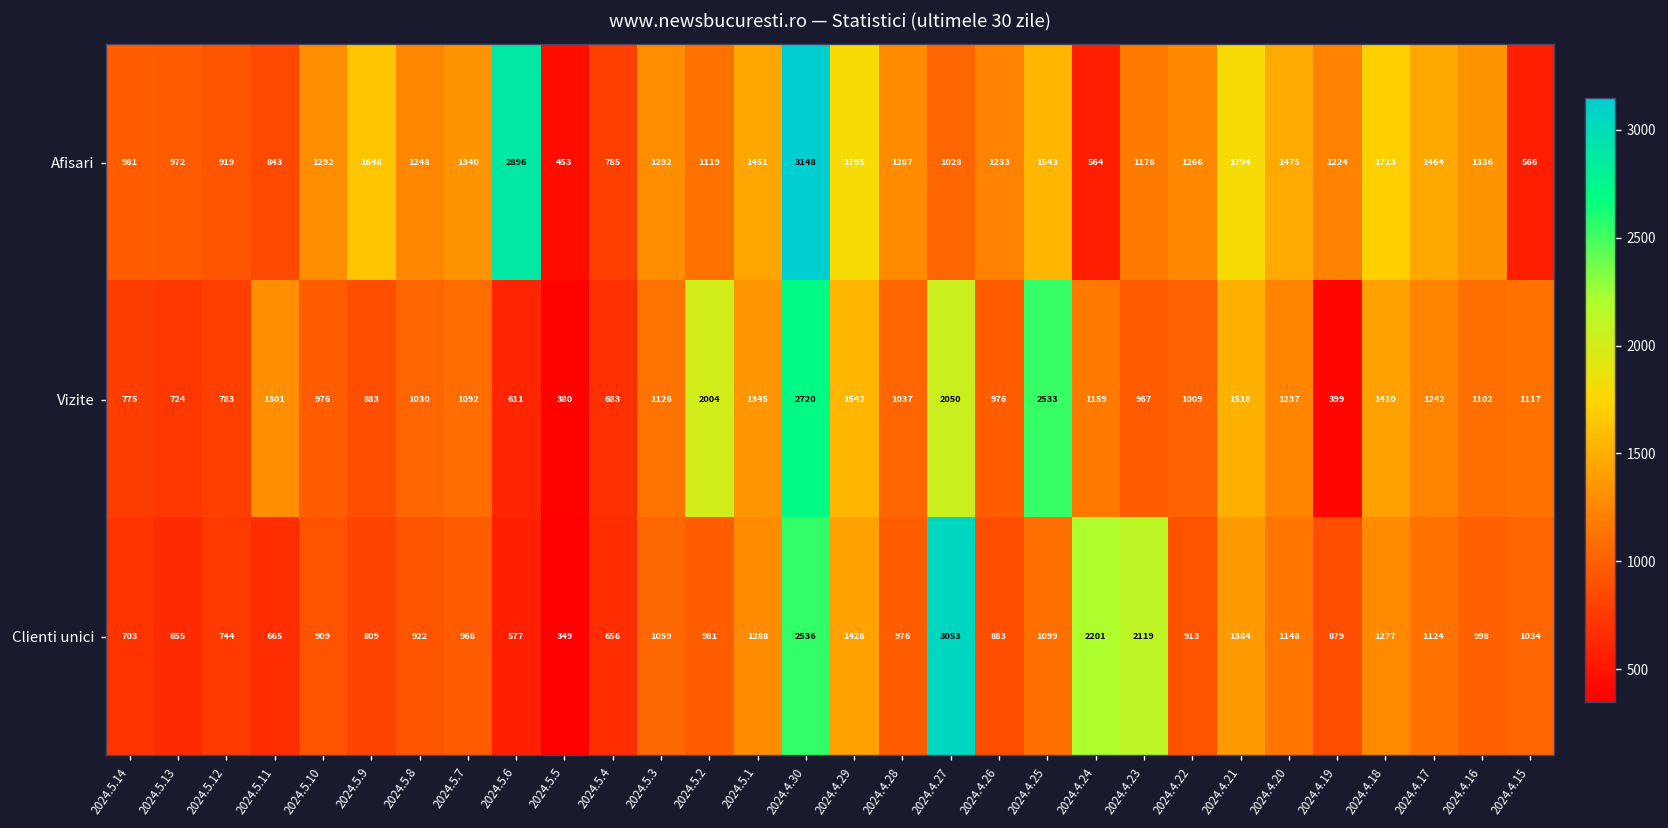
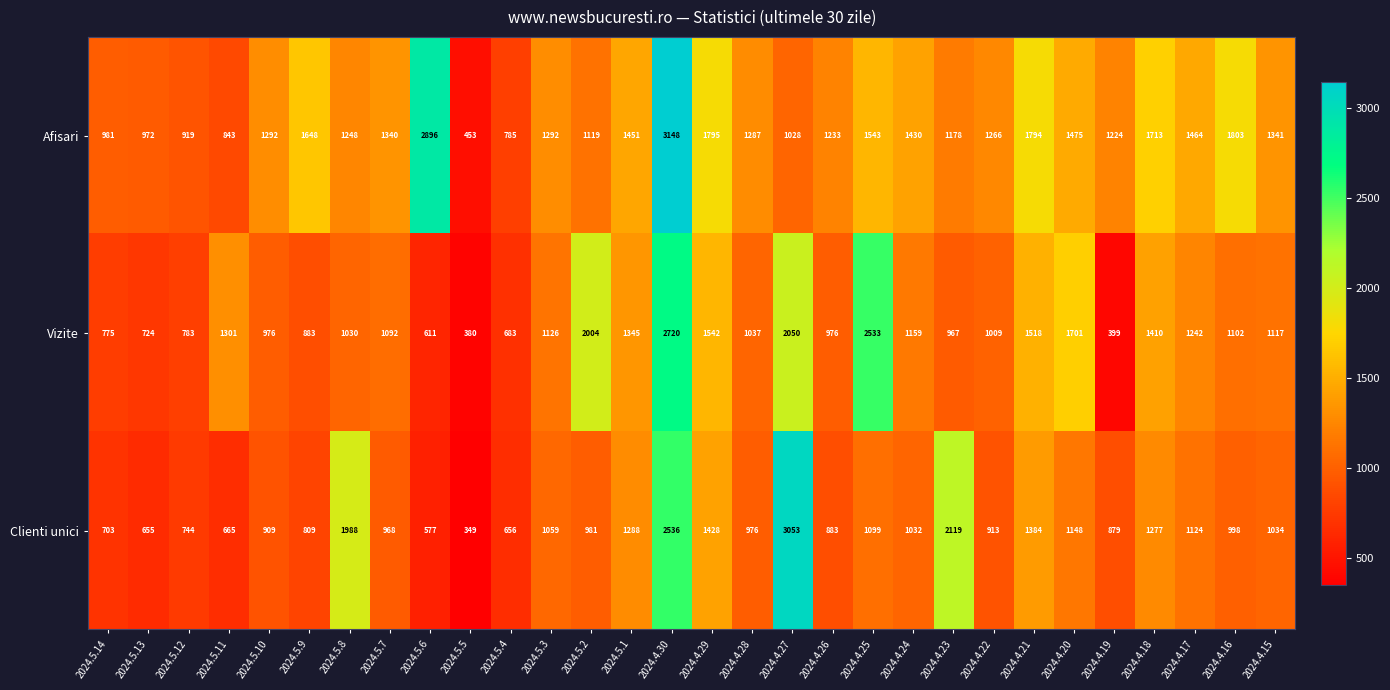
  {
    "Afisari": {
      "2024.5.14": 981,
      "2024.5.13": 972,
      "2024.5.12": 919,
      "2024.5.11": 843,
      "2024.5.10": 1292,
      "2024.5.9": 1648,
      "2024.5.8": 1248,
      "2024.5.7": 1340,
      "2024.5.6": 2896,
      "2024.5.5": 453,
      "2024.5.4": 785,
      "2024.5.3": 1292,
      "2024.5.2": 1119,
      "2024.5.1": 1451,
      "2024.4.30": 3148,
      "2024.4.29": 1795,
      "2024.4.28": 1287,
      "2024.4.27": 1028,
      "2024.4.26": 1233,
      "2024.4.25": 1543,
-     "2024.4.24": 564,
+     "2024.4.24": 1430,
      "2024.4.23": 1178,
      "2024.4.22": 1266,
      "2024.4.21": 1794,
      "2024.4.20": 1475,
      "2024.4.19": 1224,
      "2024.4.18": 1713,
      "2024.4.17": 1464,
-     "2024.4.16": 1336,
-     "2024.4.15": 566
+     "2024.4.16": 1803,
+     "2024.4.15": 1341
    },
    "Vizite": {
      "2024.5.14": 775,
      "2024.5.13": 724,
      "2024.5.12": 783,
      "2024.5.11": 1301,
      "2024.5.10": 976,
      "2024.5.9": 883,
      "2024.5.8": 1030,
      "2024.5.7": 1092,
      "2024.5.6": 611,
      "2024.5.5": 380,
      "2024.5.4": 683,
      "2024.5.3": 1126,
      "2024.5.2": 2004,
      "2024.5.1": 1345,
      "2024.4.30": 2720,
      "2024.4.29": 1542,
      "2024.4.28": 1037,
      "2024.4.27": 2050,
      "2024.4.26": 976,
      "2024.4.25": 2533,
      "2024.4.24": 1159,
      "2024.4.23": 967,
      "2024.4.22": 1009,
      "2024.4.21": 1518,
-     "2024.4.20": 1237,
+     "2024.4.20": 1701,
      "2024.4.19": 399,
      "2024.4.18": 1410,
      "2024.4.17": 1242,
      "2024.4.16": 1102,
      "2024.4.15": 1117
    },
    "Clienti unici": {
      "2024.5.14": 703,
      "2024.5.13": 655,
      "2024.5.12": 744,
      "2024.5.11": 665,
      "2024.5.10": 909,
      "2024.5.9": 809,
-     "2024.5.8": 922,
+     "2024.5.8": 1988,
      "2024.5.7": 968,
      "2024.5.6": 577,
      "2024.5.5": 349,
      "2024.5.4": 656,
      "2024.5.3": 1059,
      "2024.5.2": 981,
      "2024.5.1": 1288,
      "2024.4.30": 2536,
      "2024.4.29": 1428,
      "2024.4.28": 976,
      "2024.4.27": 3053,
      "2024.4.26": 883,
      "2024.4.25": 1099,
-     "2024.4.24": 2201,
+     "2024.4.24": 1032,
      "2024.4.23": 2119,
      "2024.4.22": 913,
      "2024.4.21": 1384,
      "2024.4.20": 1148,
      "2024.4.19": 879,
      "2024.4.18": 1277,
      "2024.4.17": 1124,
      "2024.4.16": 998,
      "2024.4.15": 1034
    }
  }
